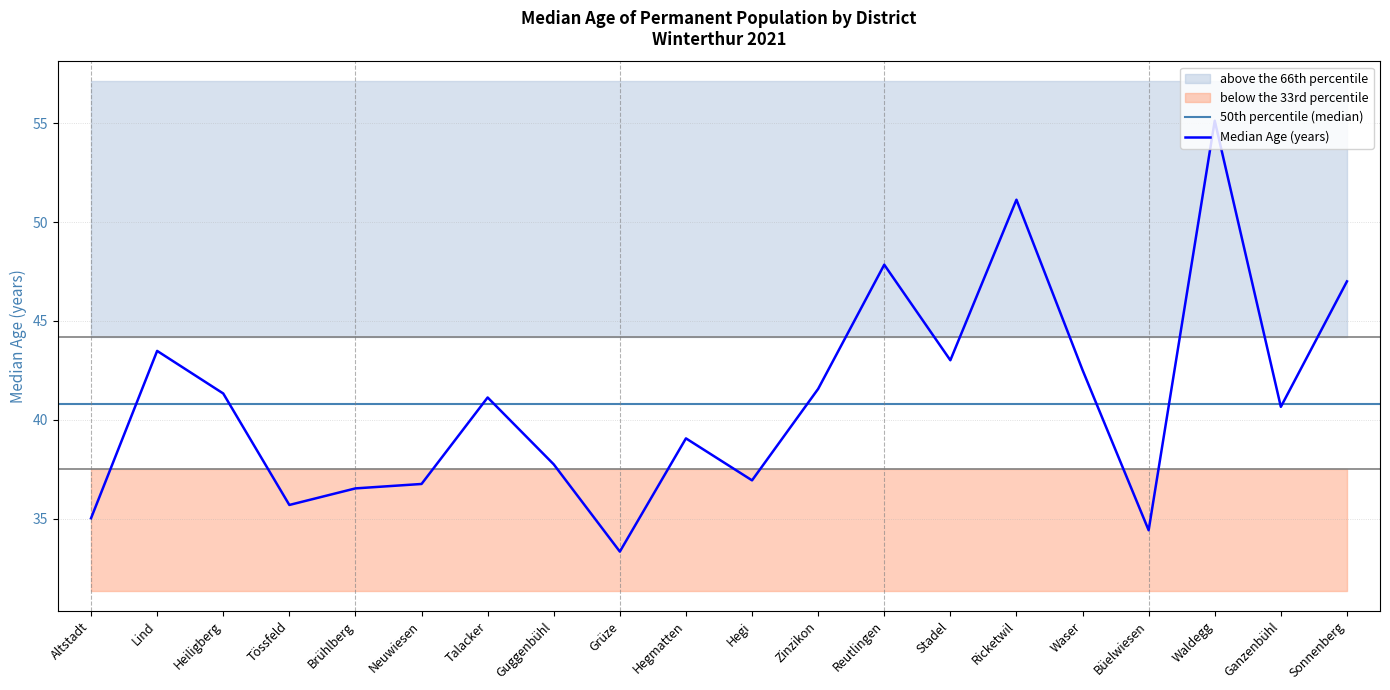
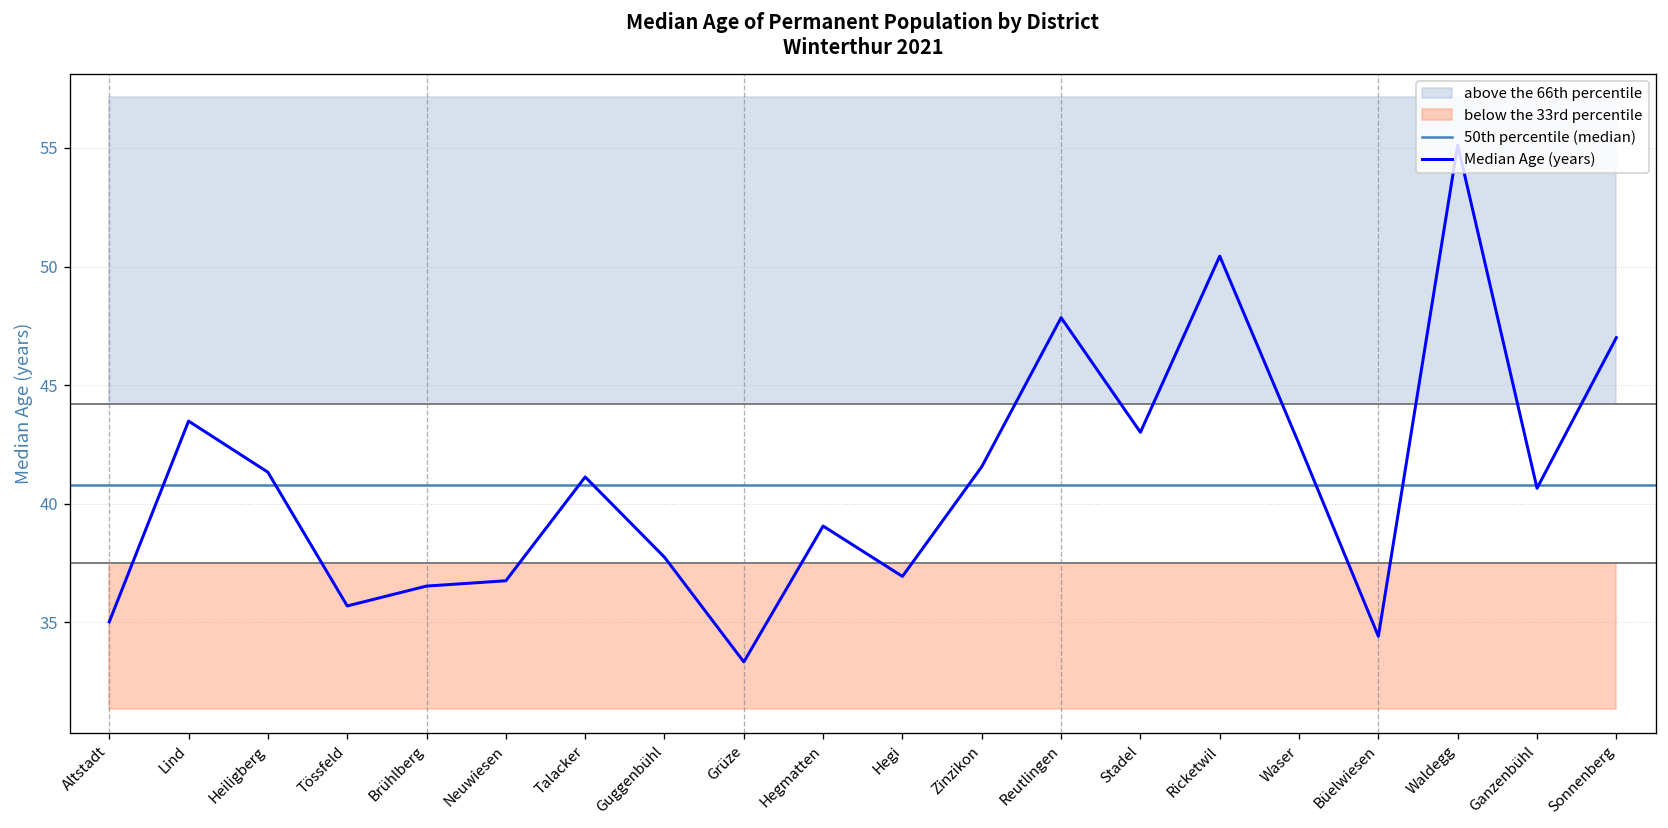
  {
    "above the 66th percentile": {
      "Altstadt": 57.1,
      "Lind": 57.1,
      "Heiligberg": 57.1,
      "Tössfeld": 57.1,
      "Brühlberg": 57.1,
      "Neuwiesen": 57.1,
      "Talacker": 57.1,
      "Guggenbühl": 57.1,
      "Grüze": 57.1,
      "Hegmatten": 57.1,
      "Hegi": 57.1,
      "Zinzikon": 57.1,
      "Reutlingen": 57.1,
      "Stadel": 57.1,
      "Ricketwil": 57.1,
      "Waser": 57.1,
      "Büelwiesen": 57.1
    },
    "below the 33rd percentile": {
      "Altstadt": 37.5,
      "Lind": 37.5,
      "Heiligberg": 37.5,
      "Tössfeld": 37.5,
      "Brühlberg": 37.5,
      "Neuwiesen": 37.5,
      "Talacker": 37.5,
      "Guggenbühl": 37.5,
      "Grüze": 37.5,
      "Hegmatten": 37.5,
      "Hegi": 37.5,
      "Zinzikon": 37.5,
      "Reutlingen": 37.5,
      "Stadel": 37.5,
      "Ricketwil": 37.5,
      "Waser": 37.5,
      "Büelwiesen": 37.5,
      "Waldegg": 37.5,
      "Ganzenbühl": 37.5,
      "Sonnenberg": 37.5
    },
    "Median Age (years)": {
      "Altstadt": 35.0,
      "Lind": 43.5,
      "Heiligberg": 41.3,
      "Tössfeld": 35.7,
      "Brühlberg": 36.5,
      "Neuwiesen": 36.7,
      "Talacker": 41.1,
      "Guggenbühl": 37.7,
      "Grüze": 33.3,
      "Hegmatten": 39.1,
      "Hegi": 36.9,
      "Zinzikon": 41.6,
      "Reutlingen": 47.8,
      "Stadel": 43.0,
-     "Ricketwil": 51.1,
+     "Ricketwil": 50.4,
      "Waser": 42.5,
      "Büelwiesen": 34.4,
      "Ganzenbühl": 40.7,
      "Sonnenberg": 47.0
    }
  }
